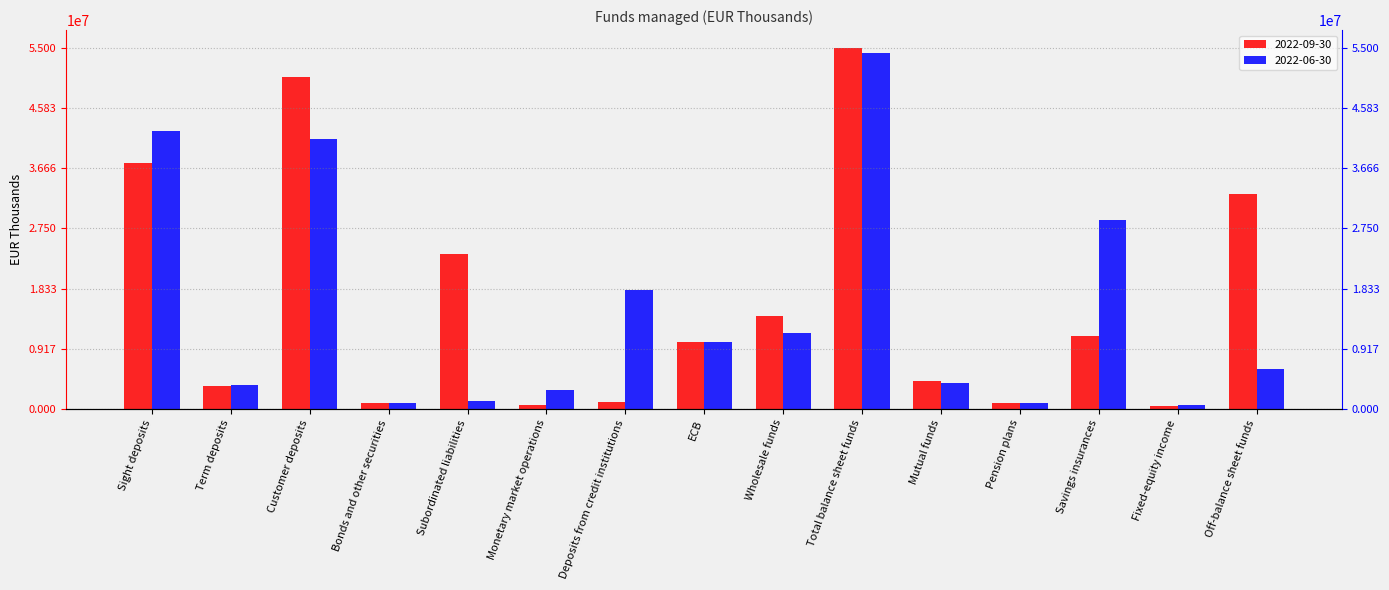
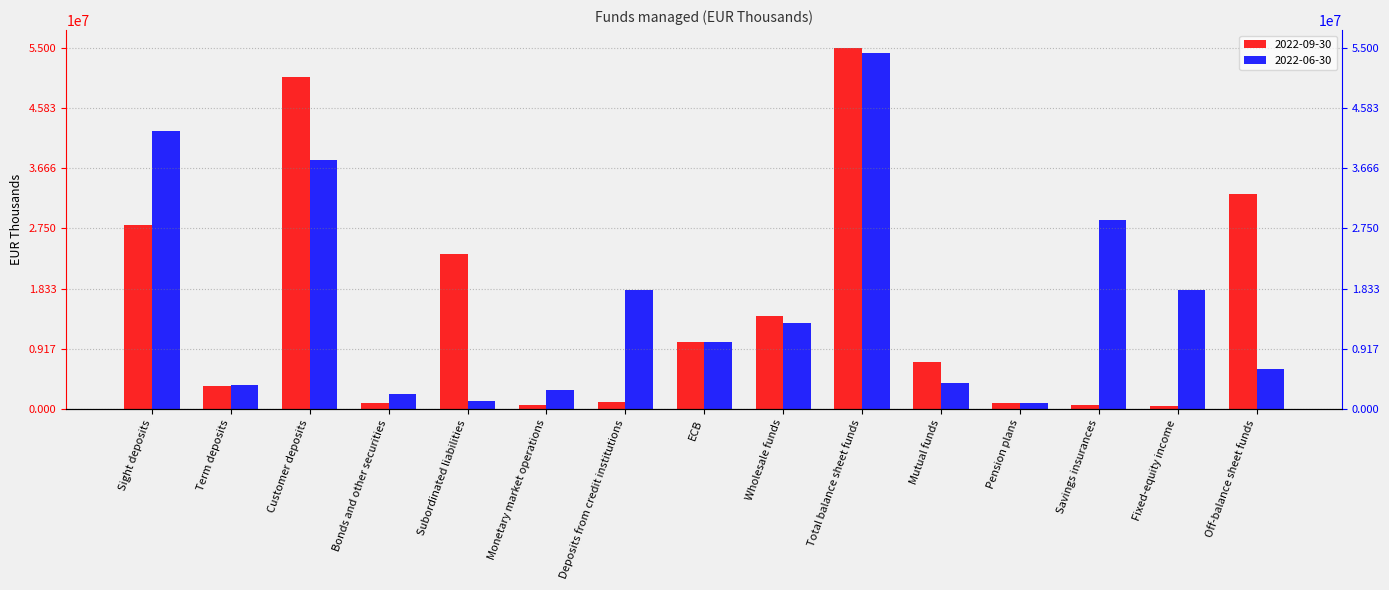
  {
    "2022-09-30": {
-     "Sight deposits": 37000000,
+     "Sight deposits": 28000000,
      "Term deposits": 3000000,
      "Customer deposits": 51000000,
      "Bonds and other securities": 1000000,
      "Subordinated liabilities": 24000000,
      "Monetary market operations": 1000000,
      "Deposits from credit institutions": 1000000,
      "ECB": 10000000,
      "Wholesale funds": 14000000,
      "Total balance sheet funds": 55000000,
-     "Mutual funds": 4000000,
+     "Mutual funds": 7000000,
      "Pension plans": 1000000,
-     "Savings insurances": 11000000,
+     "Savings insurances": 1000000,
      "Fixed-equity income": 0,
      "Off-balance sheet funds": 33000000
    },
    "2022-06-30": {
      "Sight deposits": 42000000,
      "Term deposits": 4000000,
-     "Customer deposits": 41000000,
-     "Bonds and other securities": 1000000,
+     "Customer deposits": 38000000,
+     "Bonds and other securities": 2000000,
      "Subordinated liabilities": 1000000,
      "Monetary market operations": 3000000,
      "Deposits from credit institutions": 18000000,
      "ECB": 10000000,
-     "Wholesale funds": 12000000,
+     "Wholesale funds": 13000000,
      "Total balance sheet funds": 54000000,
      "Mutual funds": 4000000,
      "Pension plans": 1000000,
      "Savings insurances": 29000000,
-     "Fixed-equity income": 1000000,
+     "Fixed-equity income": 18000000,
      "Off-balance sheet funds": 6000000
    }
  }
